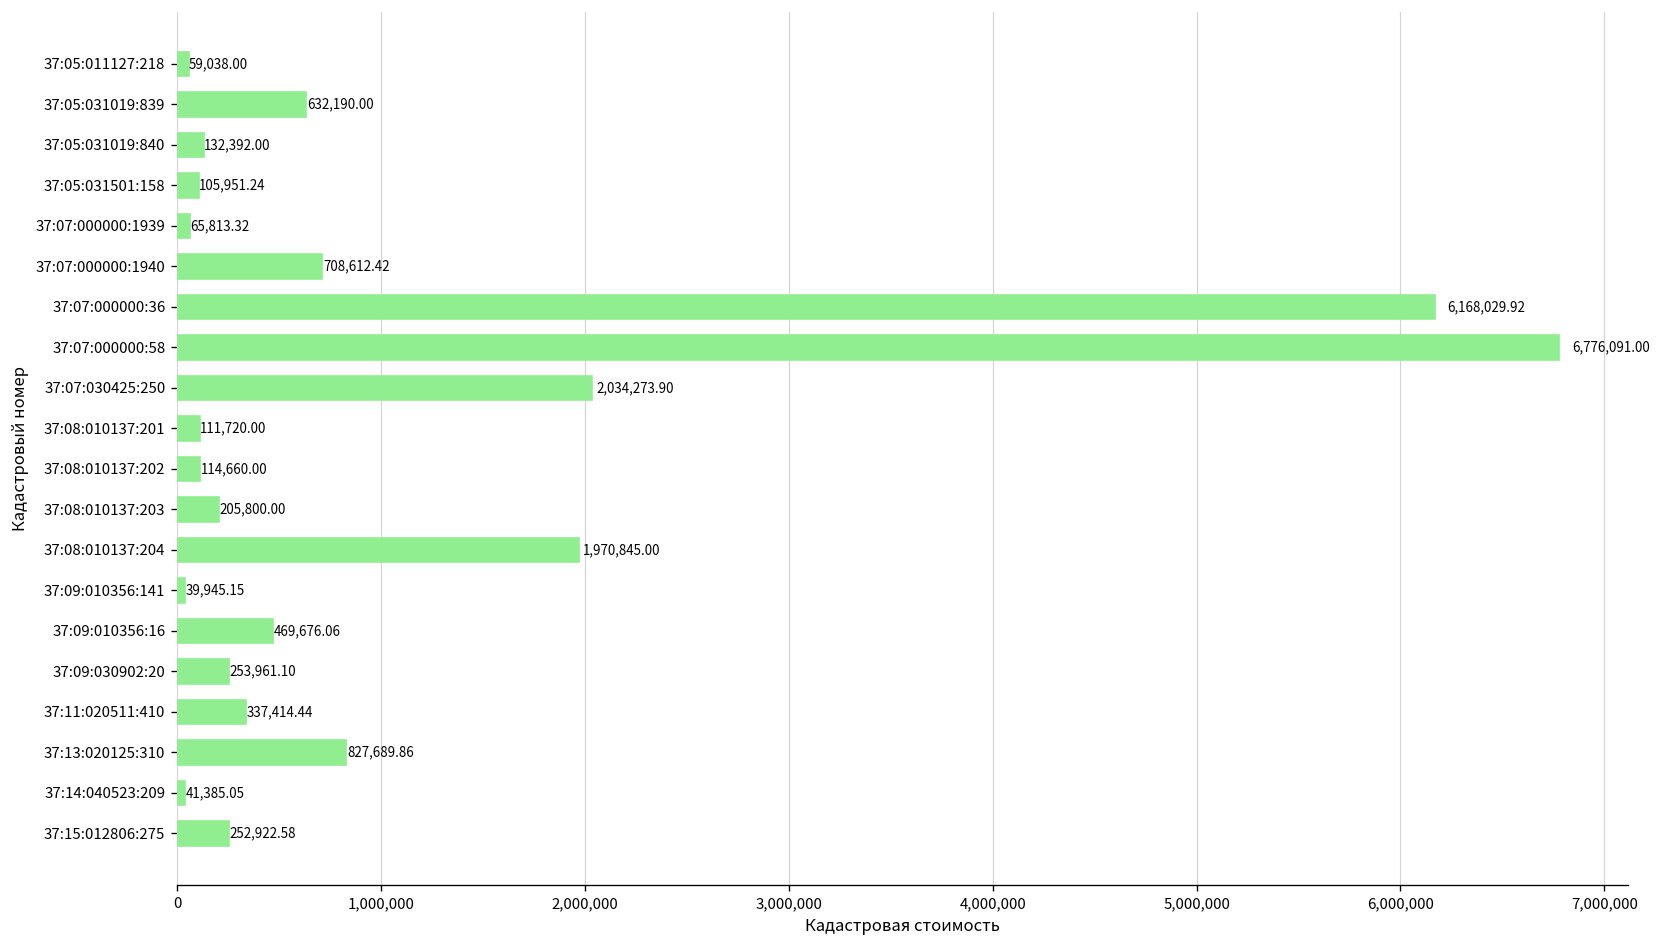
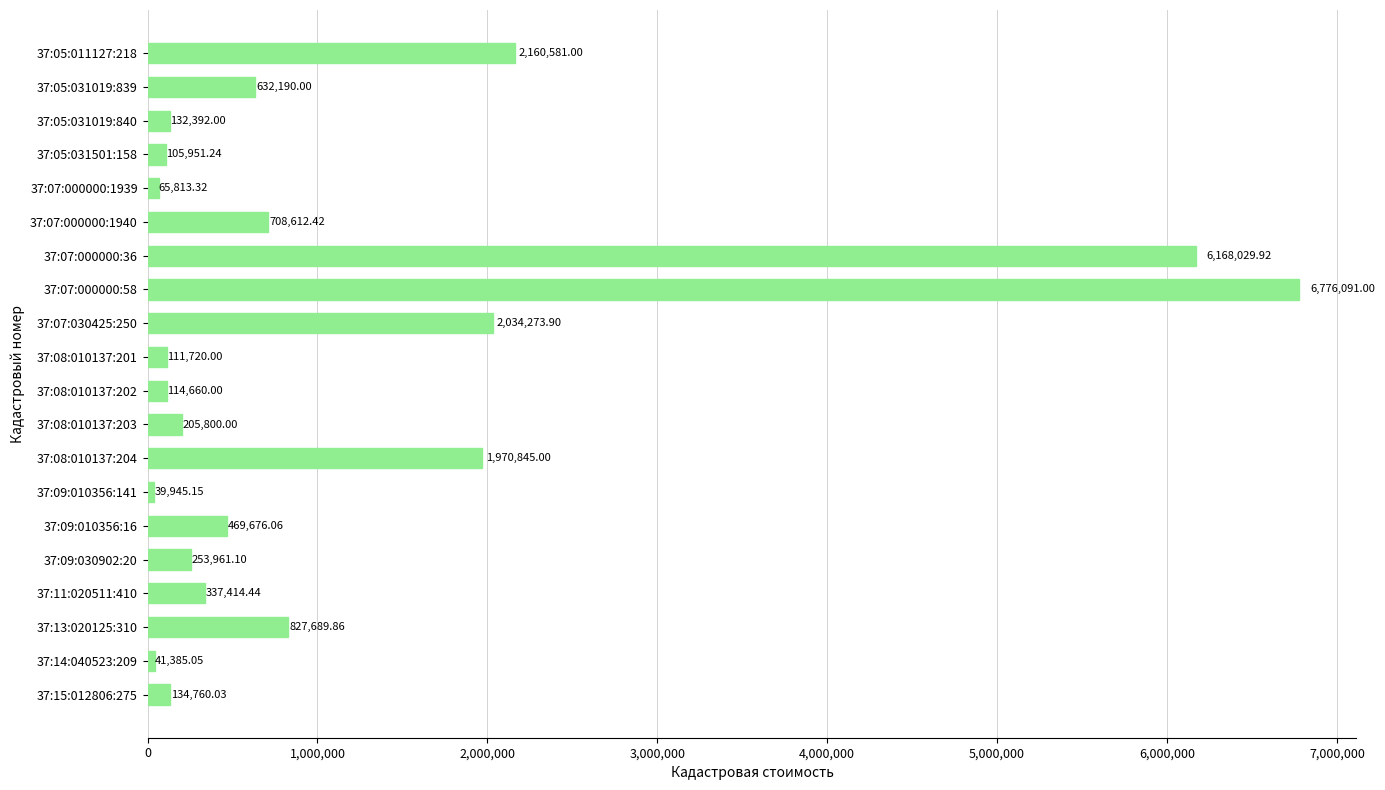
  {
-   "37:05:011127:218": "59,038.00",
+   "37:05:011127:218": "2,160,581.00",
    "37:05:031019:839": "632,190.00",
    "37:05:031019:840": "132,392.00",
    "37:05:031501:158": "105,951.24",
    "37:07:000000:1939": "65,813.32",
    "37:07:000000:1940": "708,612.42",
    "37:07:000000:36": "6,168,029.92",
    "37:07:000000:58": "6,776,091.00",
    "37:07:030425:250": "2,034,273.90",
    "37:08:010137:201": "111,720.00",
    "37:08:010137:202": "114,660.00",
    "37:08:010137:203": "205,800.00",
    "37:08:010137:204": "1,970,845.00",
    "37:09:010356:141": "39,945.15",
    "37:09:010356:16": "469,676.06",
    "37:09:030902:20": "253,961.10",
    "37:11:020511:410": "337,414.44",
    "37:13:020125:310": "827,689.86",
    "37:14:040523:209": "41,385.05",
-   "37:15:012806:275": "252,922.58"
+   "37:15:012806:275": "134,760.03"
  }
